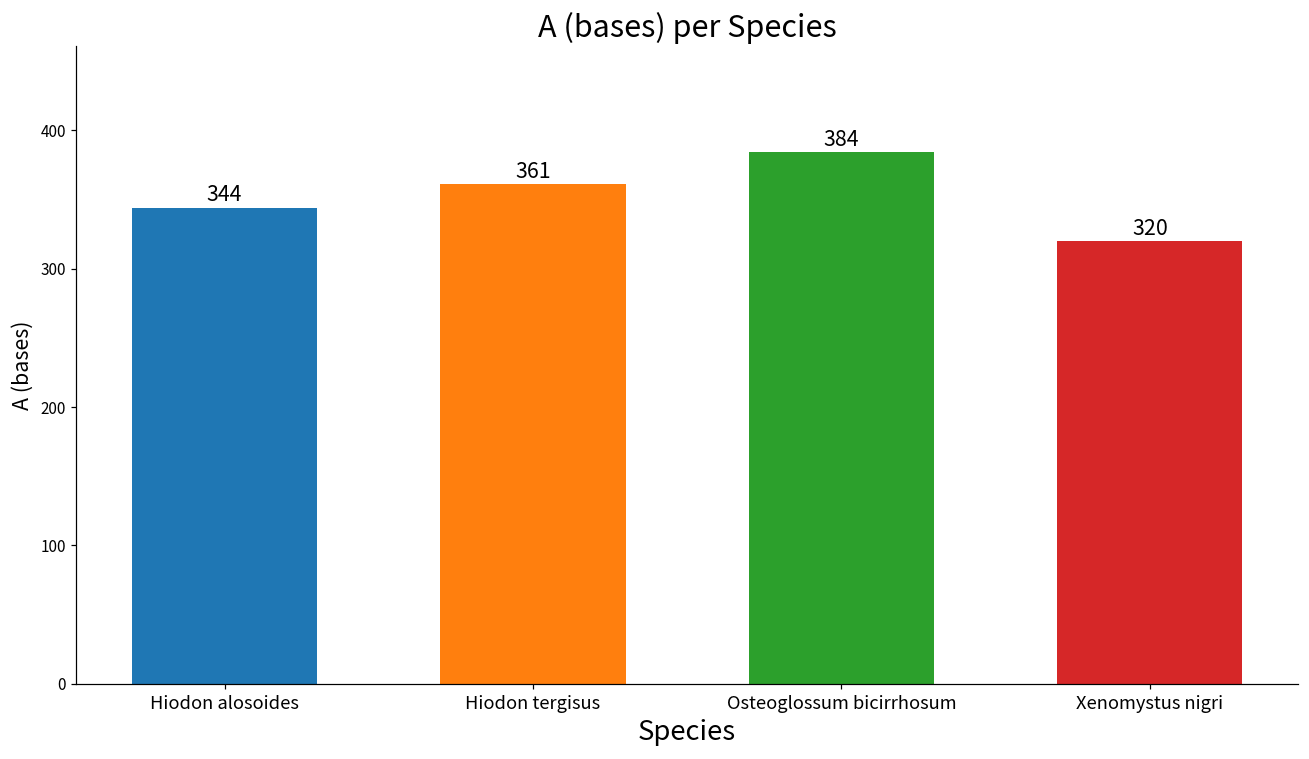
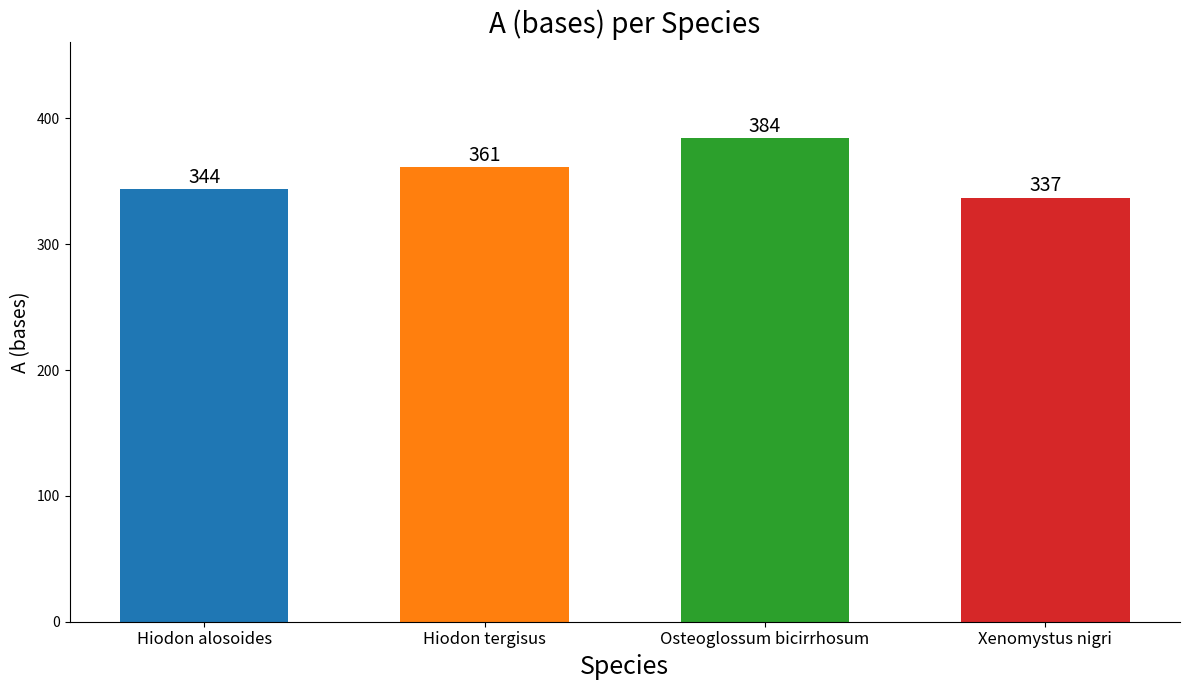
  {
    "Hiodon alosoides": 344,
    "Hiodon tergisus": 361,
    "Osteoglossum bicirrhosum": 384,
-   "Xenomystus nigri": 320
+   "Xenomystus nigri": 337
  }
